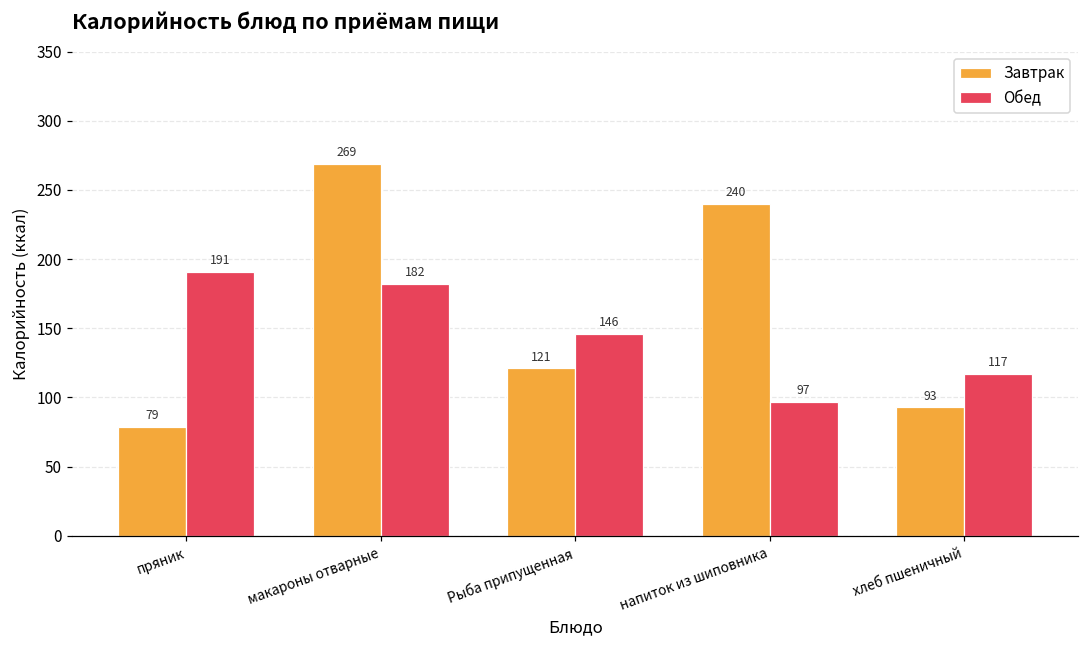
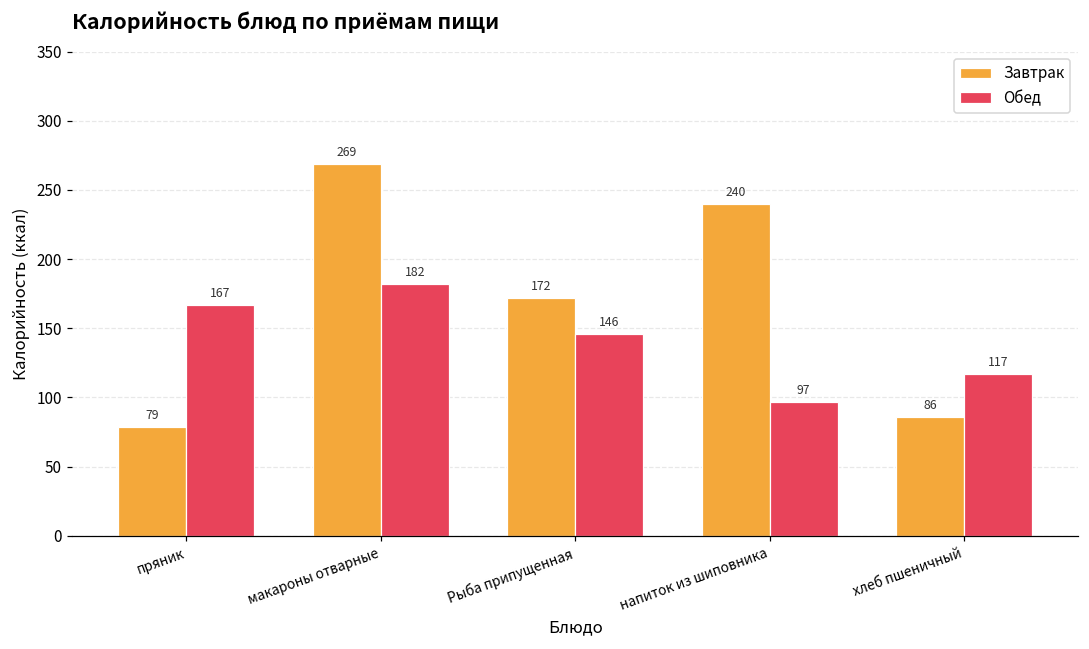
  {
    "Завтрак": {
      "пряник": 79,
      "макароны отварные": 269,
-     "Рыба припущенная": 121,
+     "Рыба припущенная": 172,
      "напиток из шиповника": 240,
-     "хлеб пшеничный": 93
+     "хлеб пшеничный": 86
    },
    "Обед": {
-     "пряник": 191,
+     "пряник": 167,
      "макароны отварные": 182,
      "Рыба припущенная": 146,
      "напиток из шиповника": 97,
      "хлеб пшеничный": 117
    }
  }
